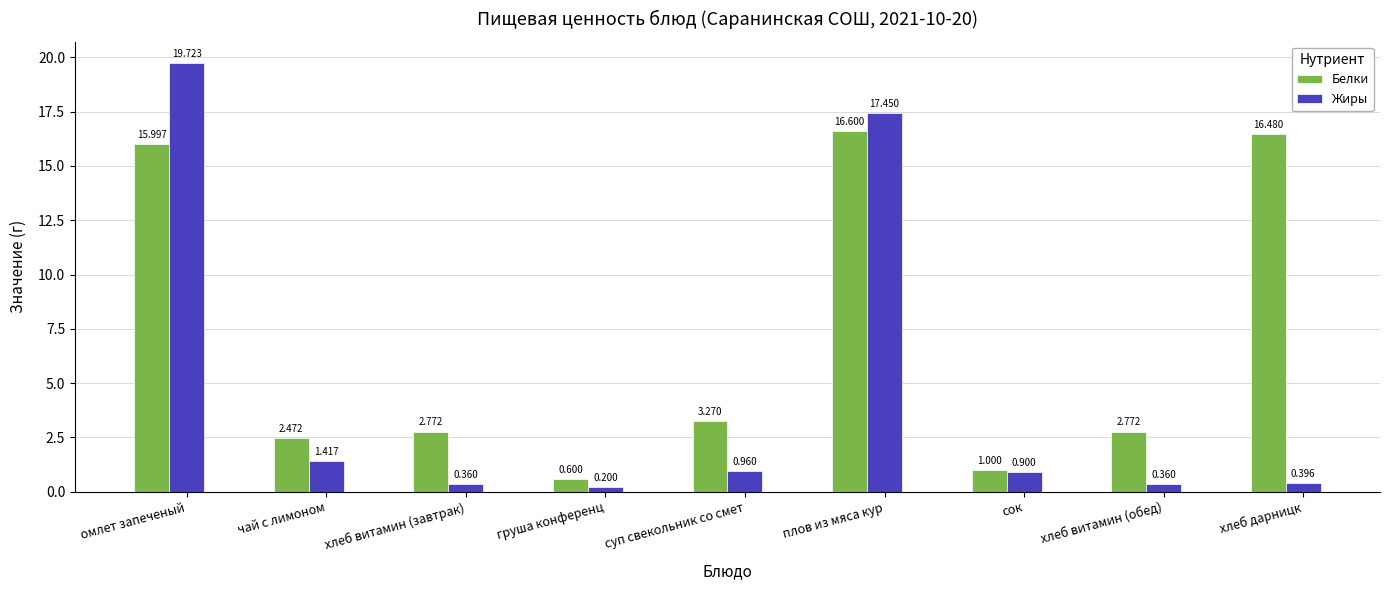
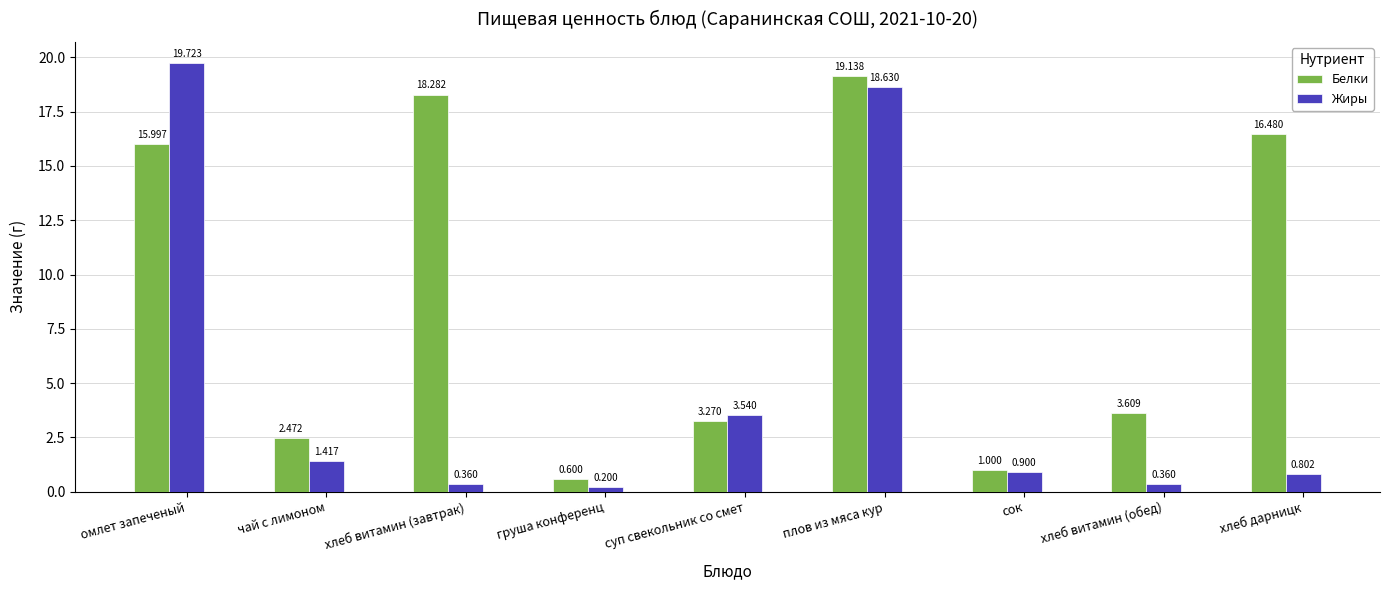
  {
    "Белки": {
      "омлет запеченый": 15.997,
      "чай с лимоном": 2.472,
-     "хлеб витамин (завтрак)": 2.772,
+     "хлеб витамин (завтрак)": 18.282,
      "груша конференц": 0.600,
      "суп свекольник со смет": 3.270,
-     "плов из мяса кур": 16.600,
+     "плов из мяса кур": 19.138,
      "сок": 1.000,
-     "хлеб витамин (обед)": 2.772,
+     "хлеб витамин (обед)": 3.609,
      "хлеб дарницк": 16.480
    },
    "Жиры": {
      "омлет запеченый": 19.723,
      "чай с лимоном": 1.417,
      "хлеб витамин (завтрак)": 0.360,
      "груша конференц": 0.200,
-     "суп свекольник со смет": 0.960,
-     "плов из мяса кур": 17.450,
+     "суп свекольник со смет": 3.540,
+     "плов из мяса кур": 18.630,
      "сок": 0.900,
      "хлеб витамин (обед)": 0.360,
-     "хлеб дарницк": 0.396
+     "хлеб дарницк": 0.802
    }
  }
